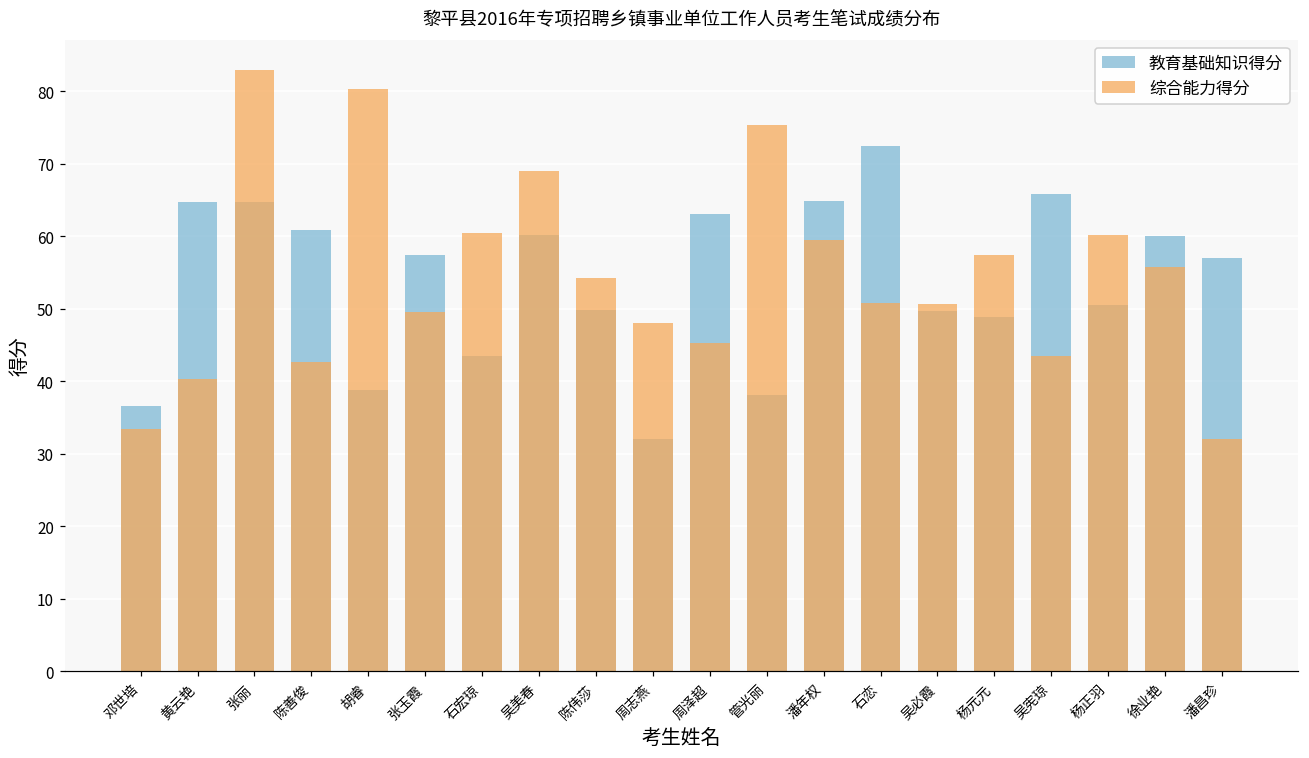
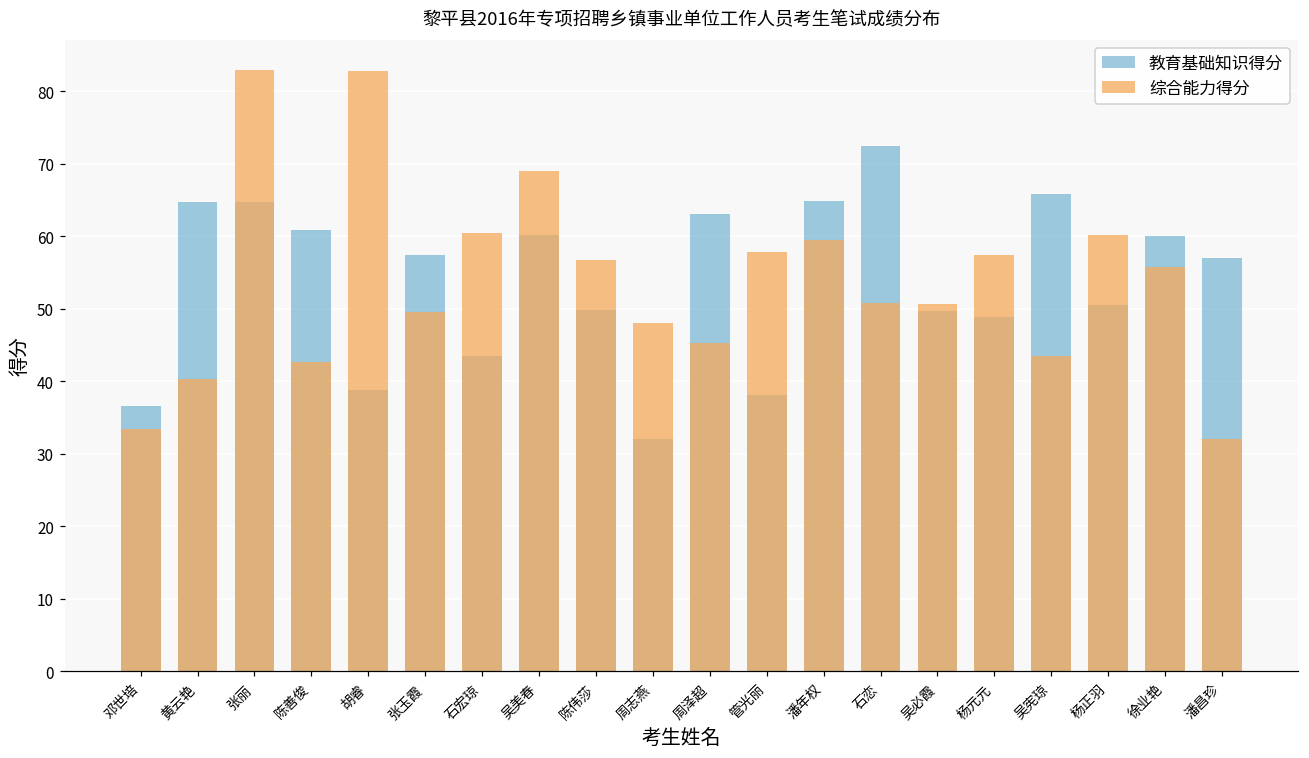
  {
    "教育基础知识得分": {
      "邓世培": 37,
      "黄云艳": 65,
      "陈善俊": 61,
      "张玉霞": 57,
      "周泽超": 63,
      "潘年权": 65,
      "石恋": 72,
      "吴宪琼": 66,
      "徐业艳": 60,
      "潘昌珍": 57
    },
    "综合能力得分": {
      "张丽": 83,
-     "胡睿": 80,
+     "胡睿": 83,
      "石宏琼": 60,
      "吴美春": 69,
-     "陈伟莎": 54,
+     "陈伟莎": 57,
      "周志燕": 48,
-     "管光丽": 75,
+     "管光丽": 58,
      "吴必霞": 51,
      "杨元元": 57,
      "杨正羽": 60
    }
  }
